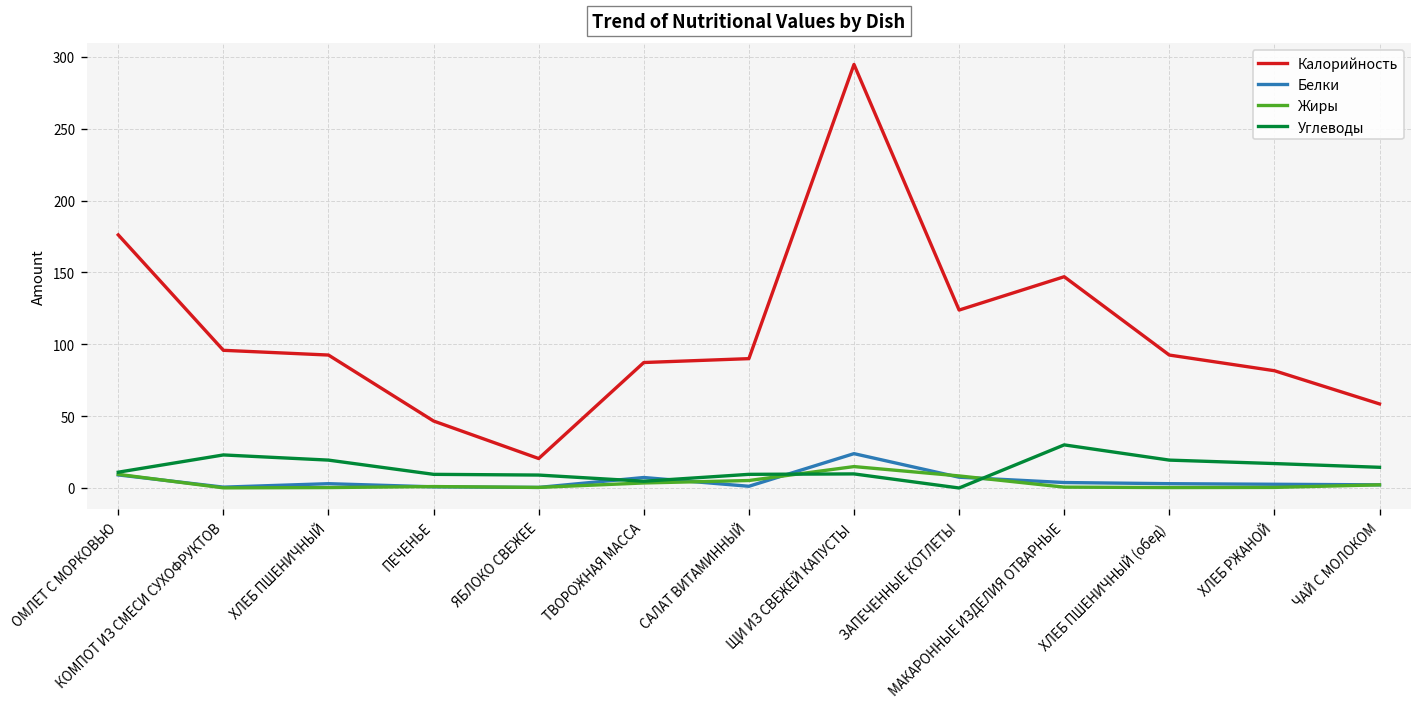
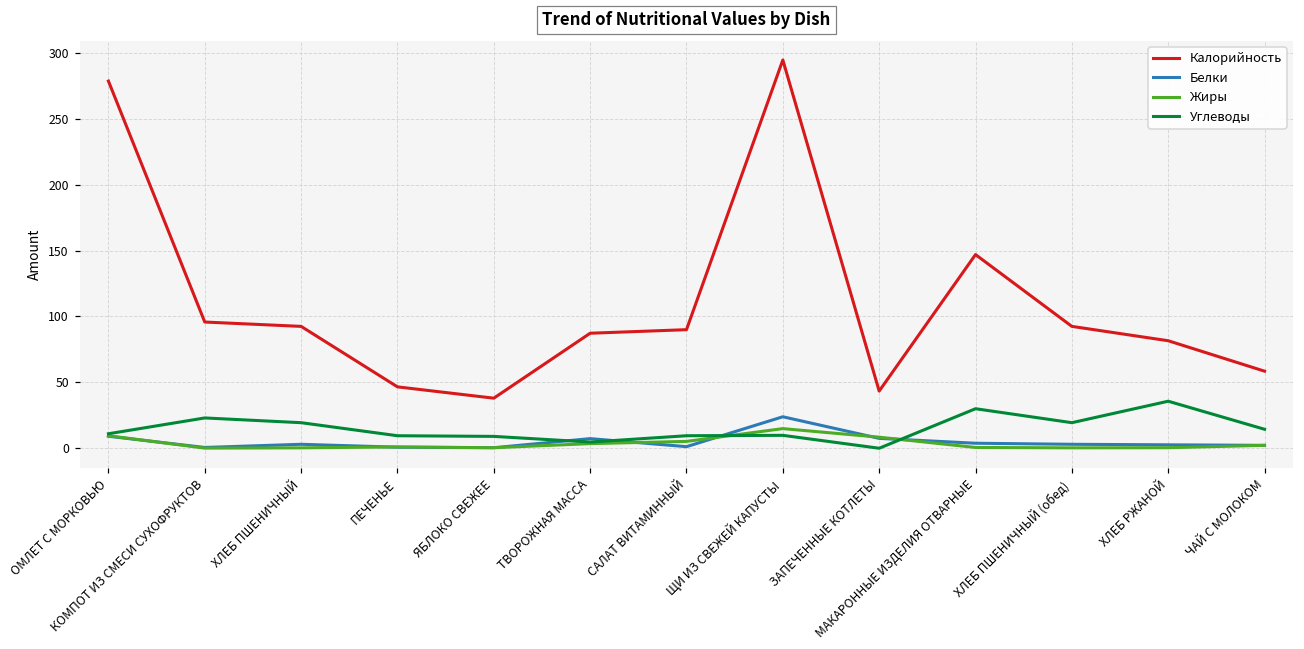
  {
    "Калорийность": {
-     "ОМЛЕТ С МОРКОВЬЮ": 176,
+     "ОМЛЕТ С МОРКОВЬЮ": 279,
      "КОМПОТ ИЗ СМЕСИ СУХОФРУКТОВ": 96,
      "ХЛЕБ ПШЕНИЧНЫЙ": 93,
      "ПЕЧЕНЬЕ": 47,
-     "ЯБЛОКО СВЕЖЕЕ": 21,
+     "ЯБЛОКО СВЕЖЕЕ": 38,
      "ТВОРОЖНАЯ МАССА": 87,
      "САЛАТ ВИТАМИННЫЙ": 90,
      "ЩИ ИЗ СВЕЖЕЙ КАПУСТЫ": 295,
-     "ЗАПЕЧЕННЫЕ КОТЛЕТЫ": 124,
+     "ЗАПЕЧЕННЫЕ КОТЛЕТЫ": 43,
      "МАКАРОННЫЕ ИЗДЕЛИЯ ОТВАРНЫЕ": 147,
      "ХЛЕБ ПШЕНИЧНЫЙ (обед)": 93,
      "ХЛЕБ РЖАНОЙ": 82,
      "ЧАЙ С МОЛОКОМ": 59
    },
    "Белки": {
      "ХЛЕБ ПШЕНИЧНЫЙ": 3,
      "ТВОРОЖНАЯ МАССА": 7,
      "САЛАТ ВИТАМИННЫЙ": 1,
      "ЩИ ИЗ СВЕЖЕЙ КАПУСТЫ": 24,
      "МАКАРОННЫЕ ИЗДЕЛИЯ ОТВАРНЫЕ": 4,
      "ХЛЕБ ПШЕНИЧНЫЙ (обед)": 3,
      "ХЛЕБ РЖАНОЙ": 3
    },
    "Жиры": {
      "ХЛЕБ ПШЕНИЧНЫЙ": 0,
      "САЛАТ ВИТАМИННЫЙ": 5,
      "ЩИ ИЗ СВЕЖЕЙ КАПУСТЫ": 15,
      "МАКАРОННЫЕ ИЗДЕЛИЯ ОТВАРНЫЕ": 1,
      "ХЛЕБ ПШЕНИЧНЫЙ (обед)": 0,
      "ХЛЕБ РЖАНОЙ": 0
    },
    "Углеводы": {
      "КОМПОТ ИЗ СМЕСИ СУХОФРУКТОВ": 23,
      "ХЛЕБ ПШЕНИЧНЫЙ": 19,
      "ПЕЧЕНЬЕ": 10,
      "ЯБЛОКО СВЕЖЕЕ": 9,
      "САЛАТ ВИТАМИННЫЙ": 10,
      "ЩИ ИЗ СВЕЖЕЙ КАПУСТЫ": 10,
      "ЗАПЕЧЕННЫЕ КОТЛЕТЫ": 0,
      "МАКАРОННЫЕ ИЗДЕЛИЯ ОТВАРНЫЕ": 30,
      "ХЛЕБ ПШЕНИЧНЫЙ (обед)": 19,
-     "ХЛЕБ РЖАНОЙ": 17,
+     "ХЛЕБ РЖАНОЙ": 36,
      "ЧАЙ С МОЛОКОМ": 14
    }
  }
